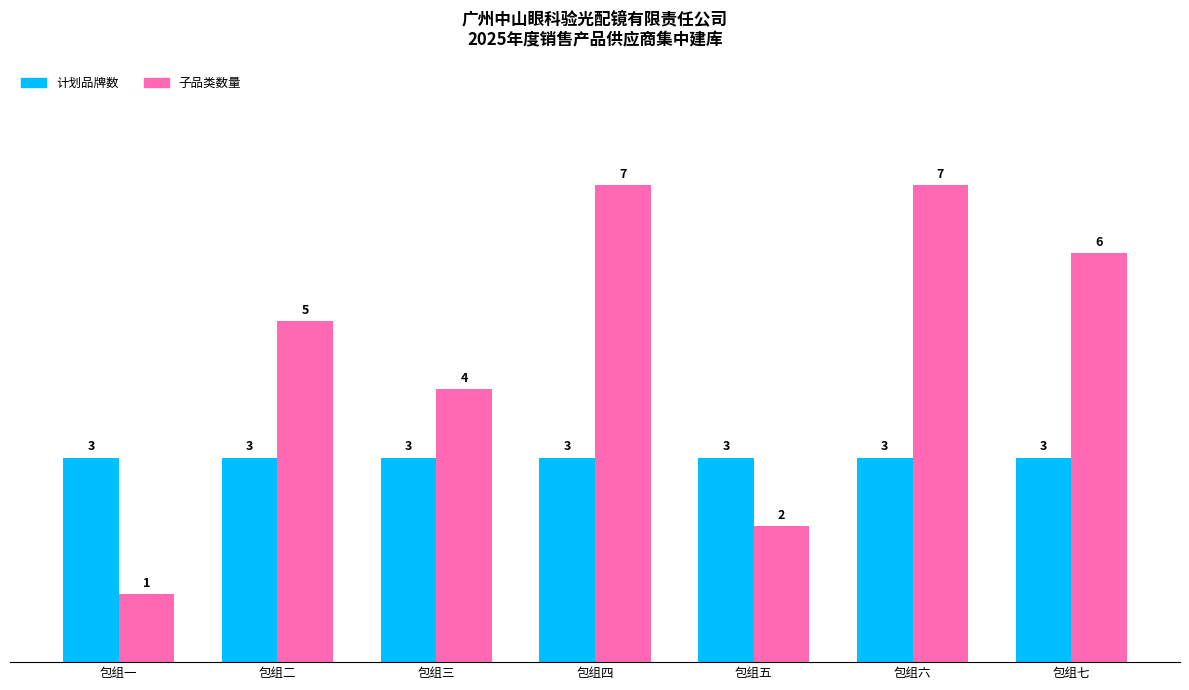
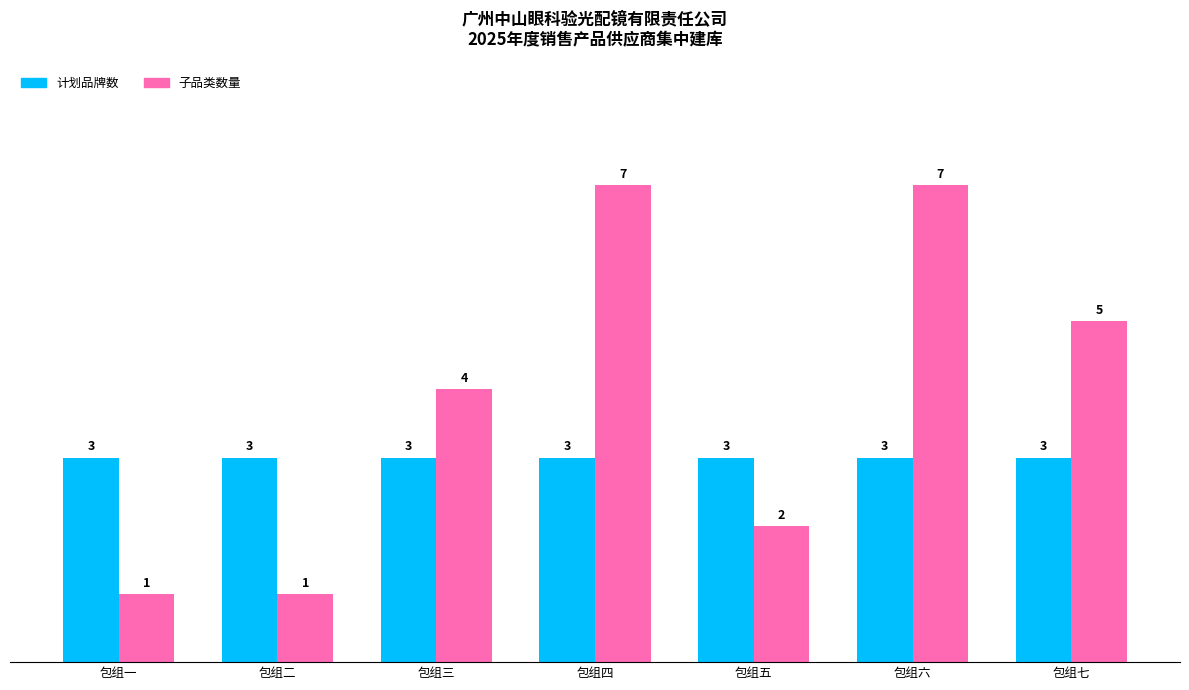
  {
    "计划品牌数": {
      "包组一": 3,
      "包组二": 3,
      "包组三": 3,
      "包组四": 3,
      "包组五": 3,
      "包组六": 3,
      "包组七": 3
    },
    "子品类数量": {
      "包组一": 1,
-     "包组二": 5,
+     "包组二": 1,
      "包组三": 4,
      "包组四": 7,
      "包组五": 2,
      "包组六": 7,
-     "包组七": 6
+     "包组七": 5
    }
  }
